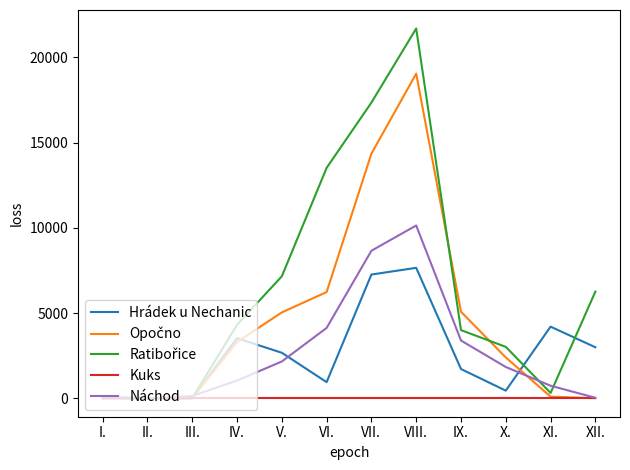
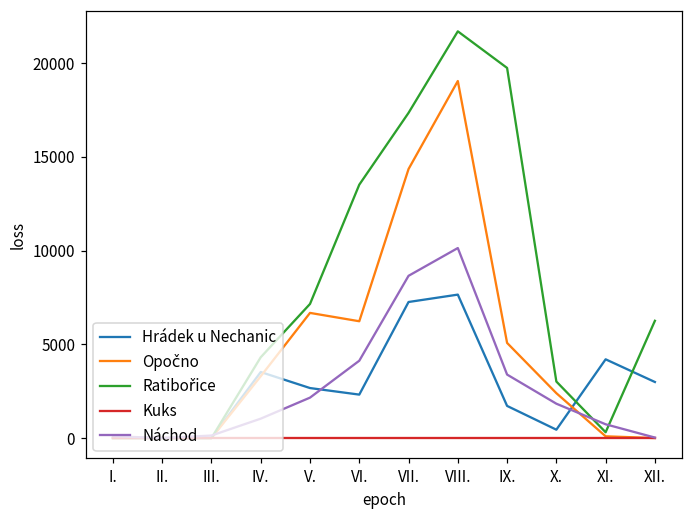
  {
    "Hrádek u Nechanic": {
      "V.": 2700,
-     "VI.": 900,
+     "VI.": 2300,
      "VII.": 7300,
      "VIII.": 7700,
      "IX.": 1700,
      "X.": 400,
      "XI.": 4200,
      "XII.": 3000
    },
    "Opočno": {
-     "V.": 5000,
+     "V.": 6700,
      "VI.": 6200,
      "VII.": 14400,
      "VIII.": 19000,
      "IX.": 5100,
      "X.": 2400
    },
    "Ratibořice": {
      "V.": 7200,
      "VI.": 13500,
      "VII.": 17400,
      "VIII.": 21700,
-     "IX.": 4000,
+     "IX.": 19700,
      "X.": 3000,
      "XI.": 300,
      "XII.": 6300
    },
    "Kuks": {
      "V.": 0,
      "VI.": 0,
      "VII.": 0,
      "VIII.": 0,
      "IX.": 0,
      "X.": 0
    },
    "Náchod": {
      "V.": 2200,
      "VI.": 4100,
      "VII.": 8700,
      "VIII.": 10100,
      "IX.": 3400,
      "X.": 1800,
      "XI.": 700
    }
  }
